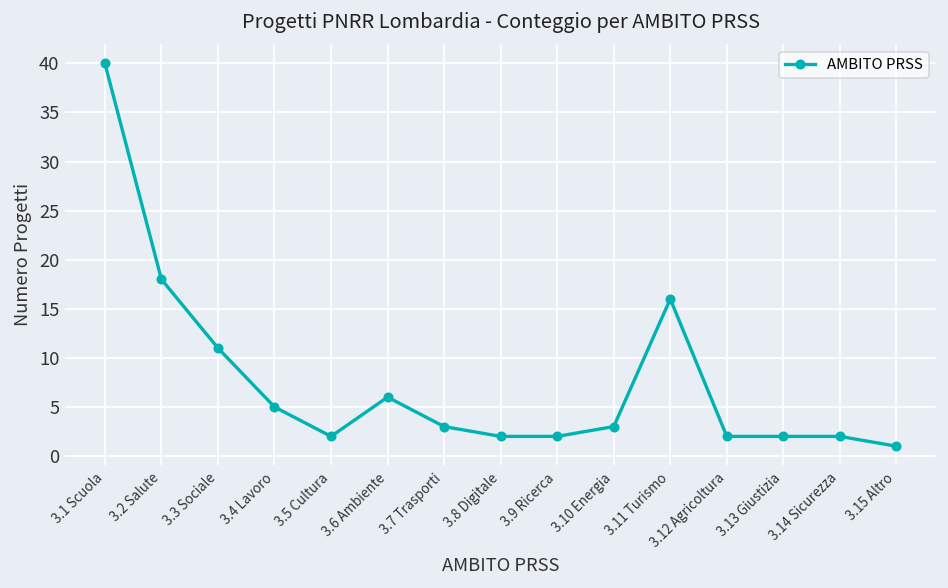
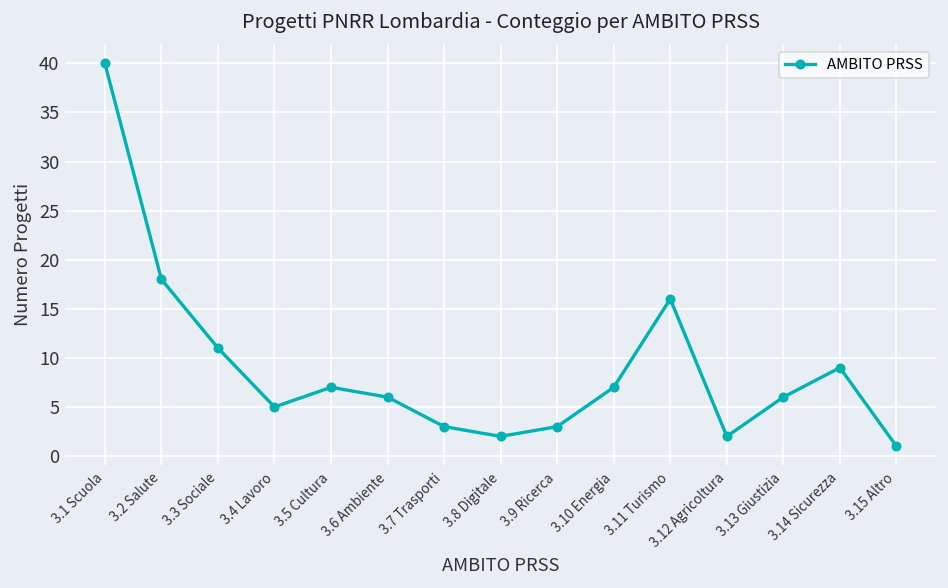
  {
    "3.1 Scuola": 40,
    "3.2 Salute": 18,
    "3.3 Sociale": 11,
    "3.4 Lavoro": 5,
-   "3.5 Cultura": 2,
+   "3.5 Cultura": 7,
    "3.6 Ambiente": 6,
    "3.7 Trasporti": 3,
    "3.8 Digitale": 2,
-   "3.9 Ricerca": 2,
-   "3.10 Energia": 3,
+   "3.9 Ricerca": 3,
+   "3.10 Energia": 7,
    "3.11 Turismo": 16,
    "3.12 Agricoltura": 2,
-   "3.13 Giustizia": 2,
-   "3.14 Sicurezza": 2,
+   "3.13 Giustizia": 6,
+   "3.14 Sicurezza": 9,
    "3.15 Altro": 1
  }
